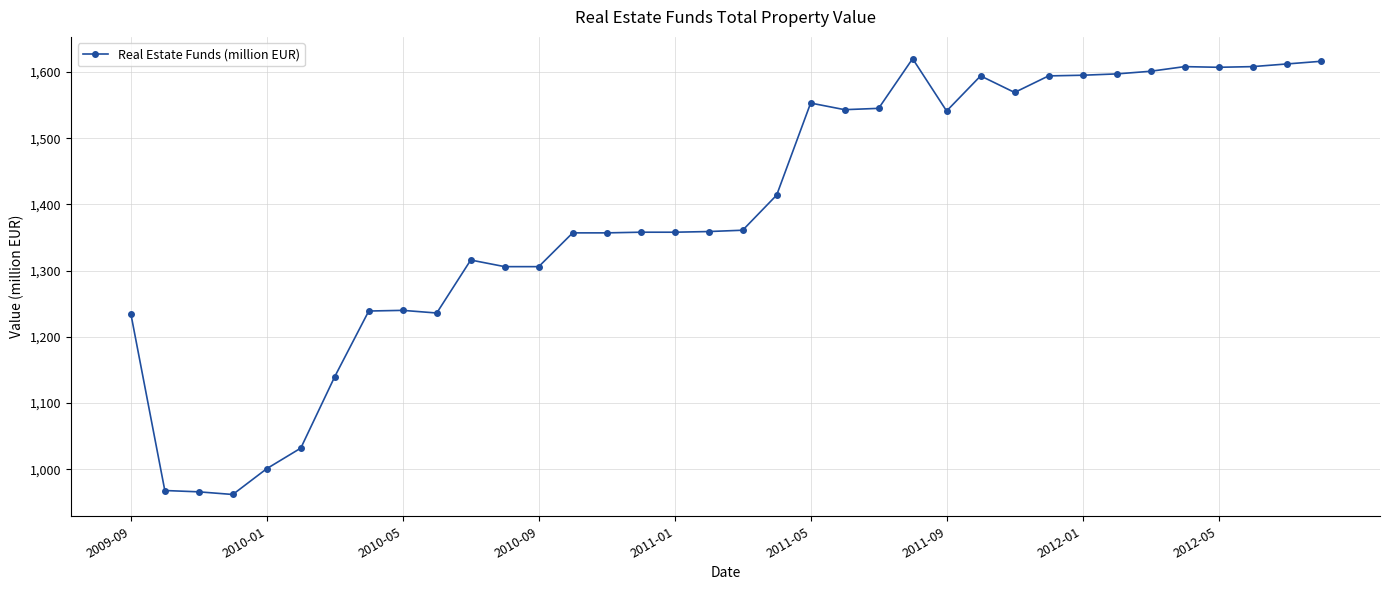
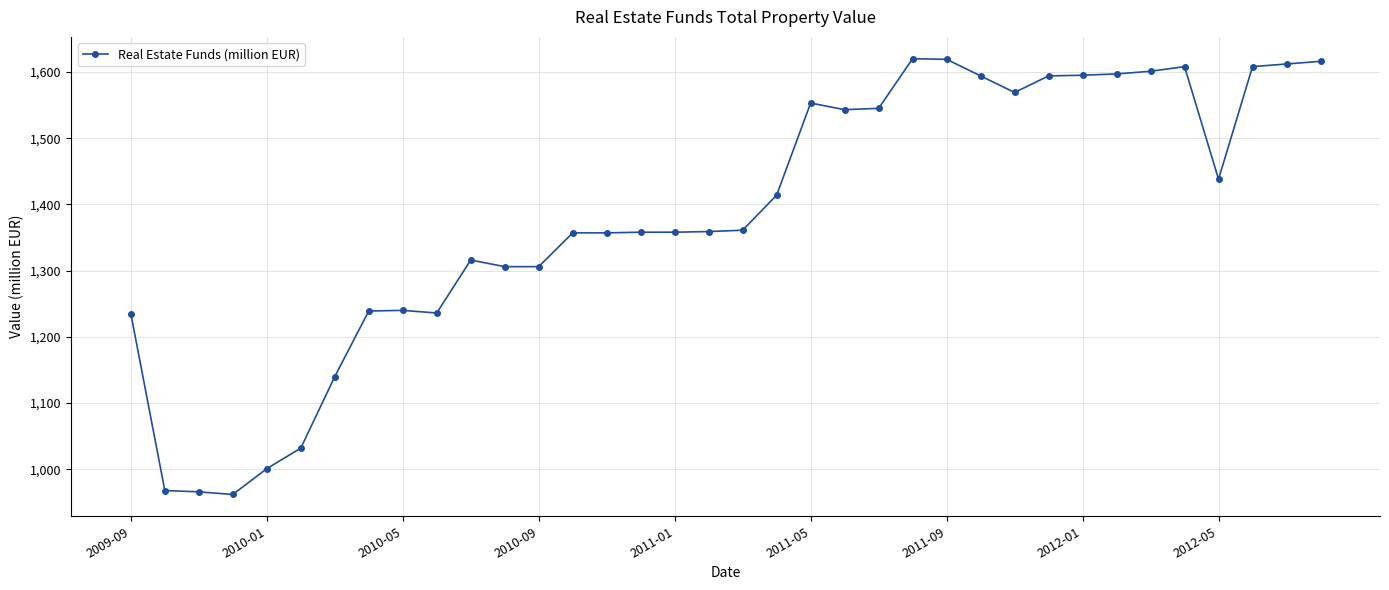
  {
    "2009-09": "1,240",
    "2010-01": "1,000",
    "2010-05": "1,240",
    "2010-09": "1,310",
    "2011-01": "1,360",
    "2011-05": "1,550",
-   "2011-09": "1,540",
+   "2011-09": "1,620",
    "2012-01": "1,600",
-   "2012-05": "1,610"
+   "2012-05": "1,440"
  }
